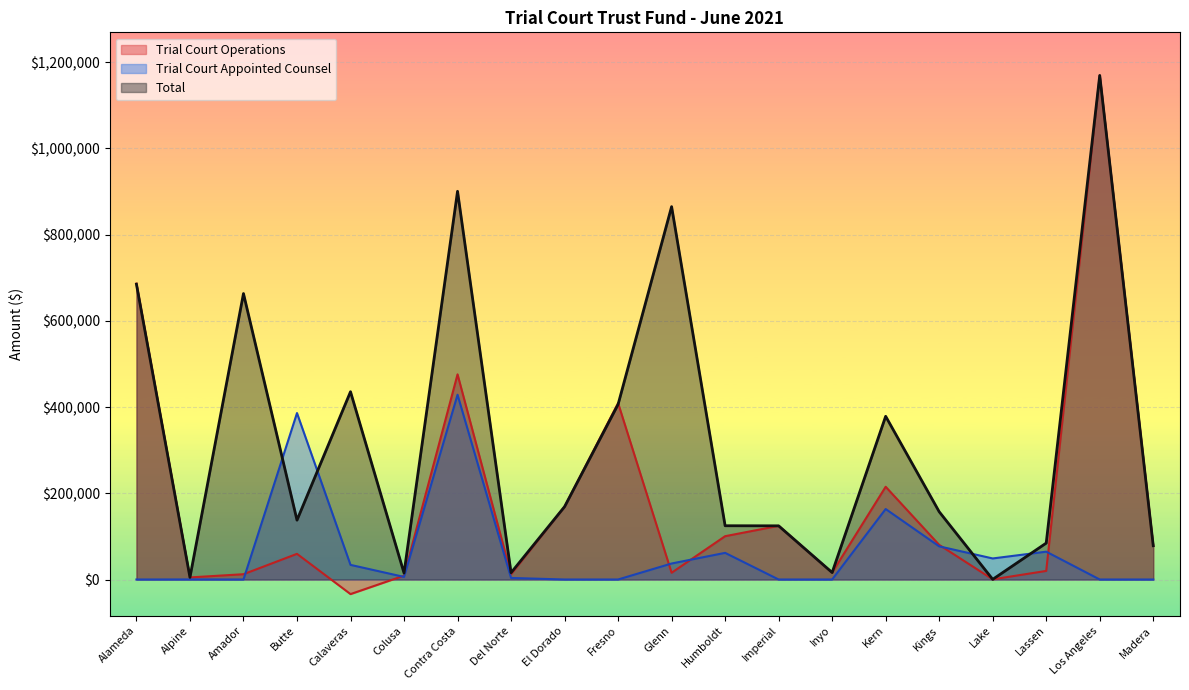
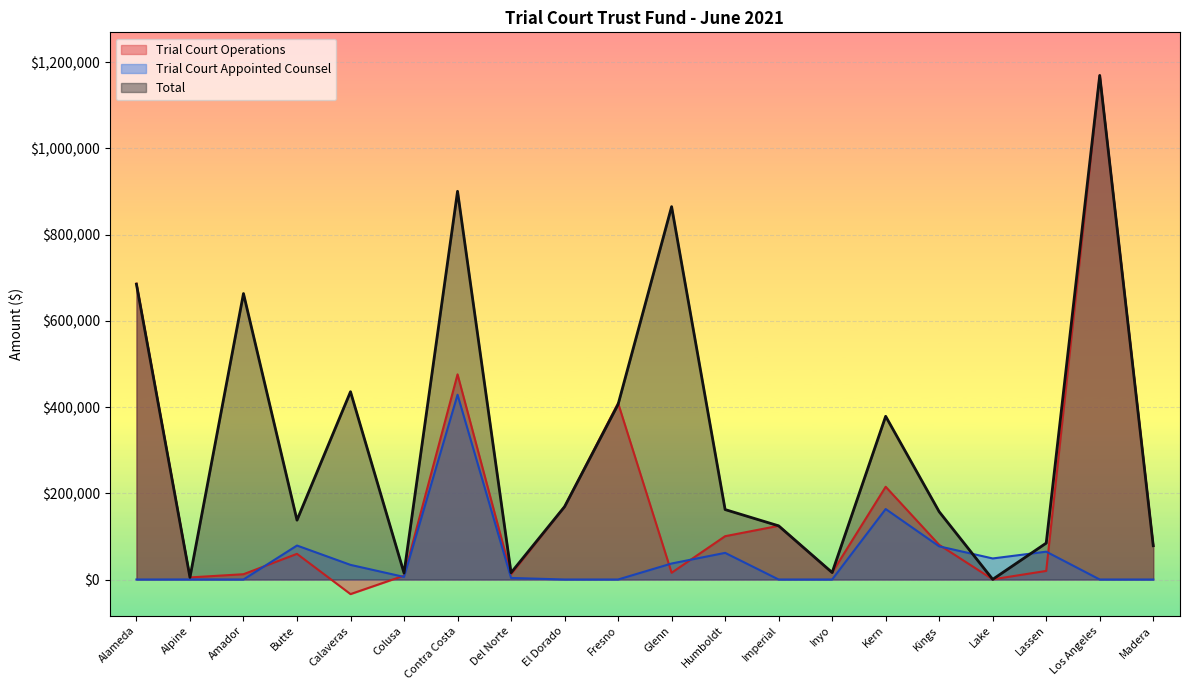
  {
    "Trial Court Appointed Counsel": {
      "Alameda": "$0",
      "Amador": "$0",
-     "Butte": "$390,000",
+     "Butte": "$80,000",
      "Calaveras": "$30,000",
      "Contra Costa": "$430,000",
      "Del Norte": "$0",
      "El Dorado": "$0",
      "Fresno": "$0",
      "Glenn": "$40,000",
      "Humboldt": "$60,000",
      "Imperial": "$0",
      "Inyo": "$0",
      "Kern": "$160,000",
      "Lake": "$50,000",
      "Lassen": "$60,000",
      "Los Angeles": "$0",
      "Madera": "$0"
    },
    "Total": {
      "Amador": "$660,000",
      "Butte": "$140,000",
      "Calaveras": "$440,000",
      "Contra Costa": "$900,000",
      "Glenn": "$860,000",
-     "Humboldt": "$120,000",
+     "Humboldt": "$160,000",
      "Kern": "$380,000",
      "Kings": "$160,000",
      "Lassen": "$80,000"
    }
  }
